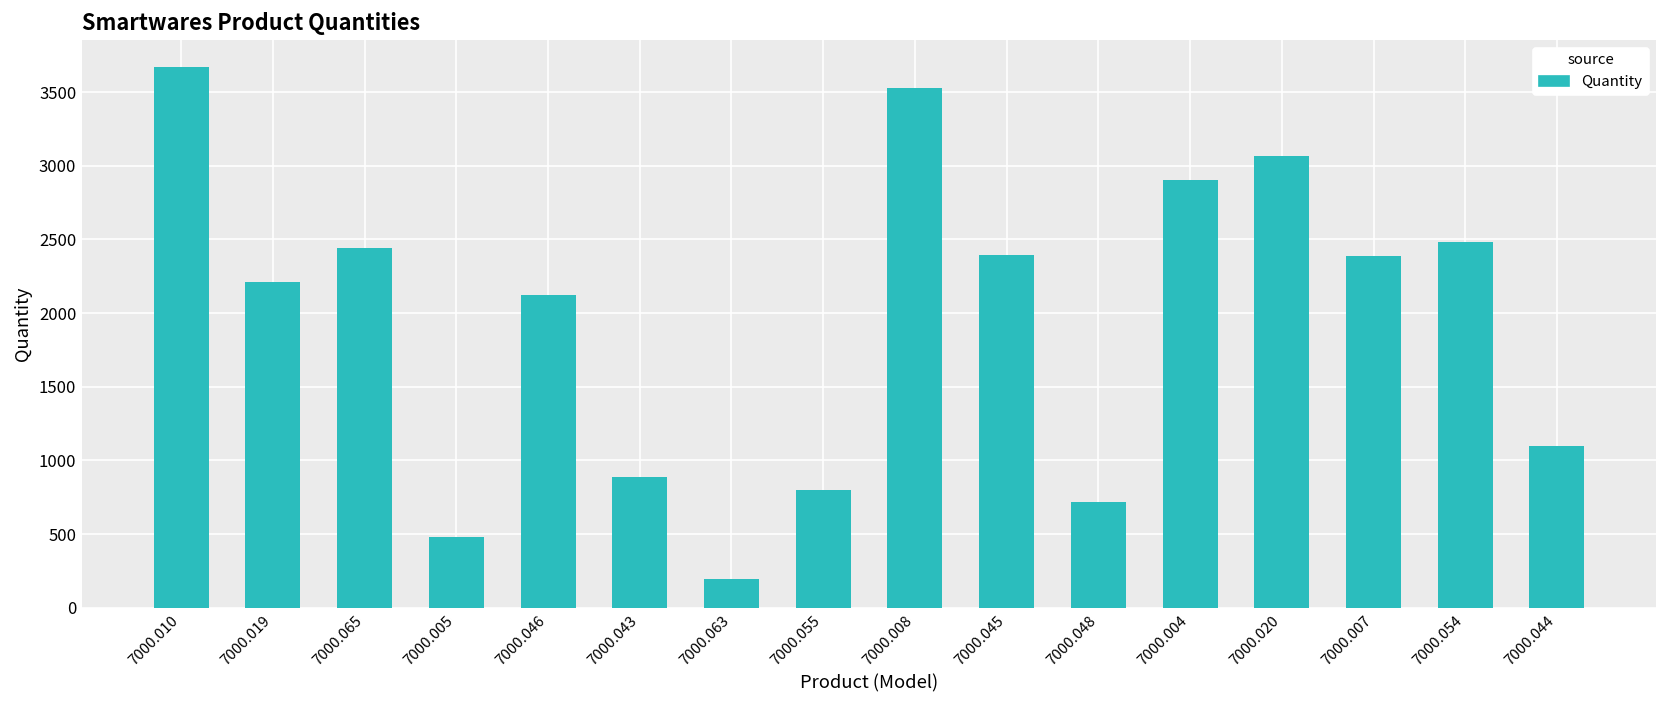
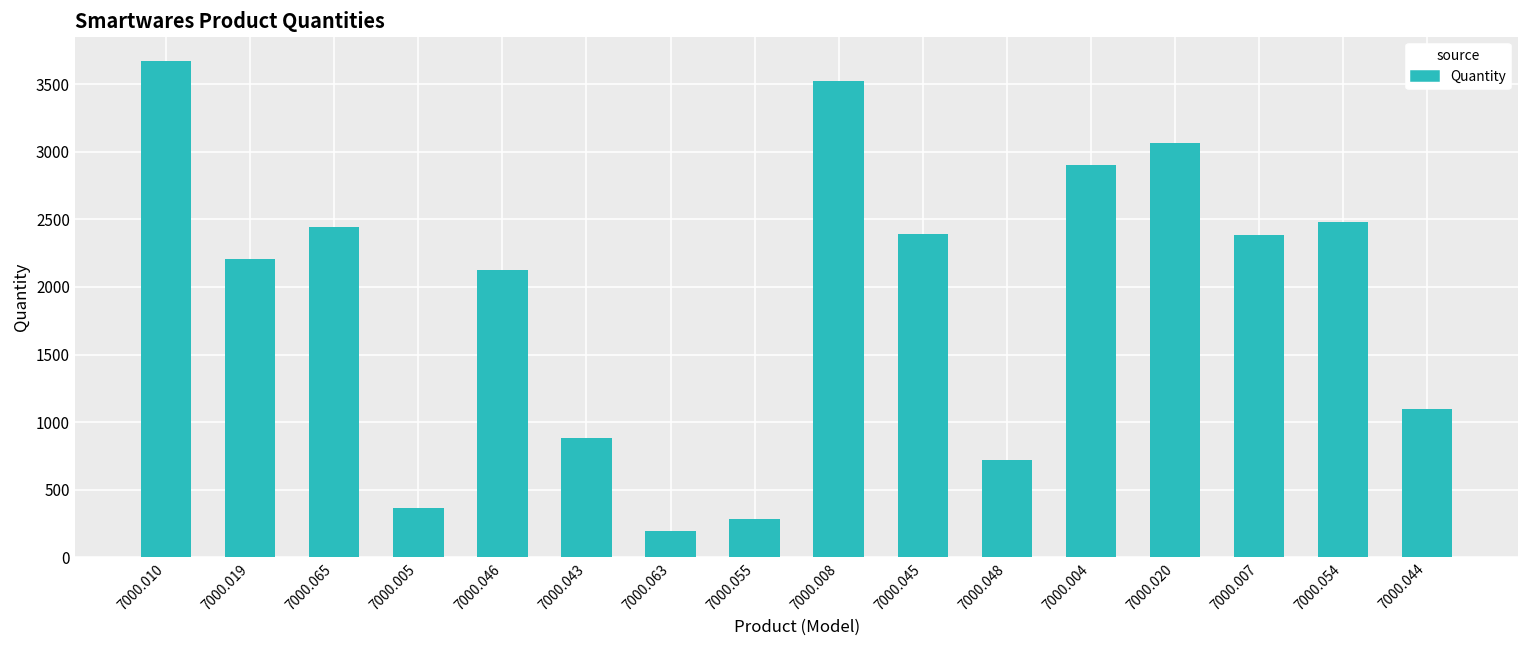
  {
    "7000.010": 3670,
    "7000.019": 2210,
    "7000.065": 2440,
-   "7000.005": 480,
+   "7000.005": 360,
    "7000.046": 2120,
    "7000.043": 880,
    "7000.063": 200,
-   "7000.055": 800,
+   "7000.055": 280,
    "7000.008": 3530,
    "7000.045": 2390,
    "7000.048": 720,
    "7000.004": 2900,
    "7000.020": 3060,
    "7000.007": 2390,
    "7000.054": 2480,
    "7000.044": 1100
  }
